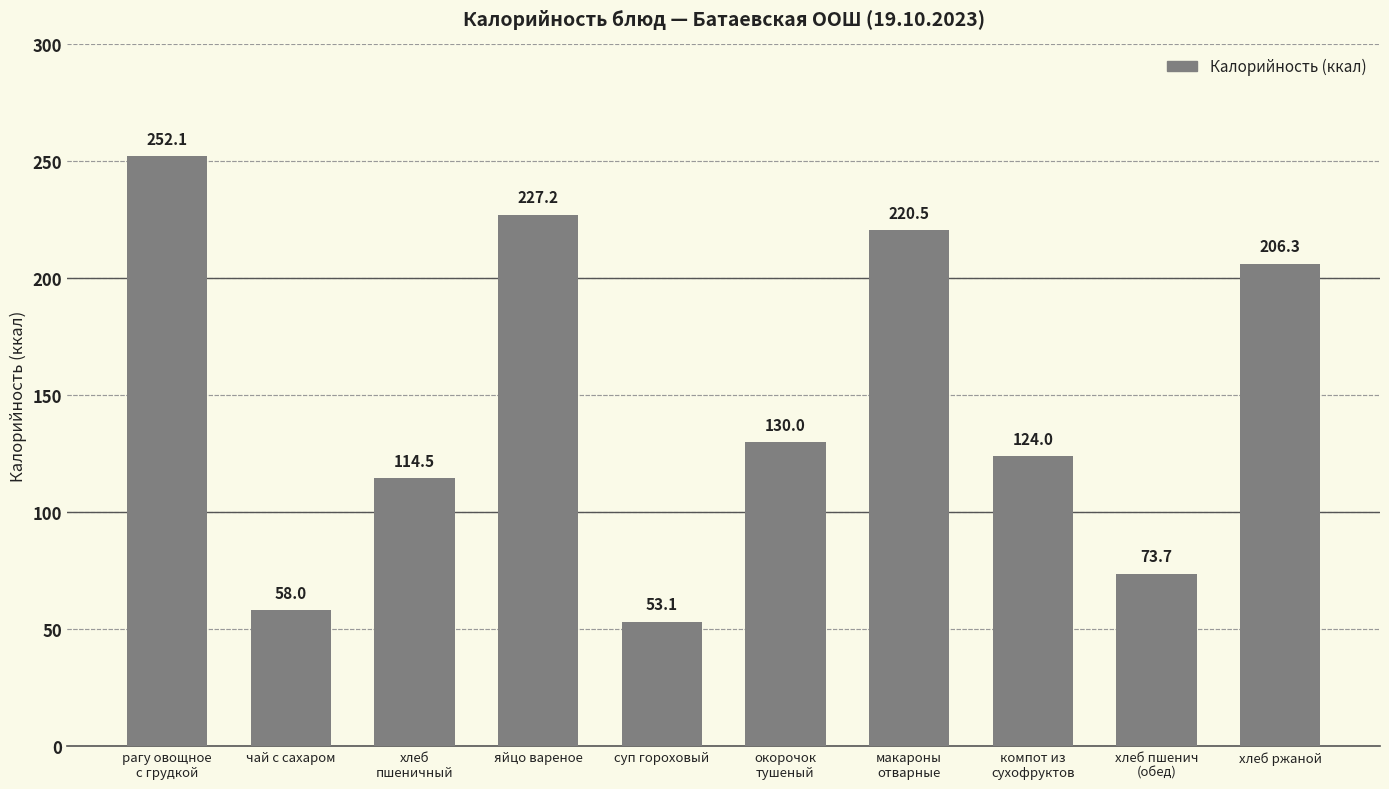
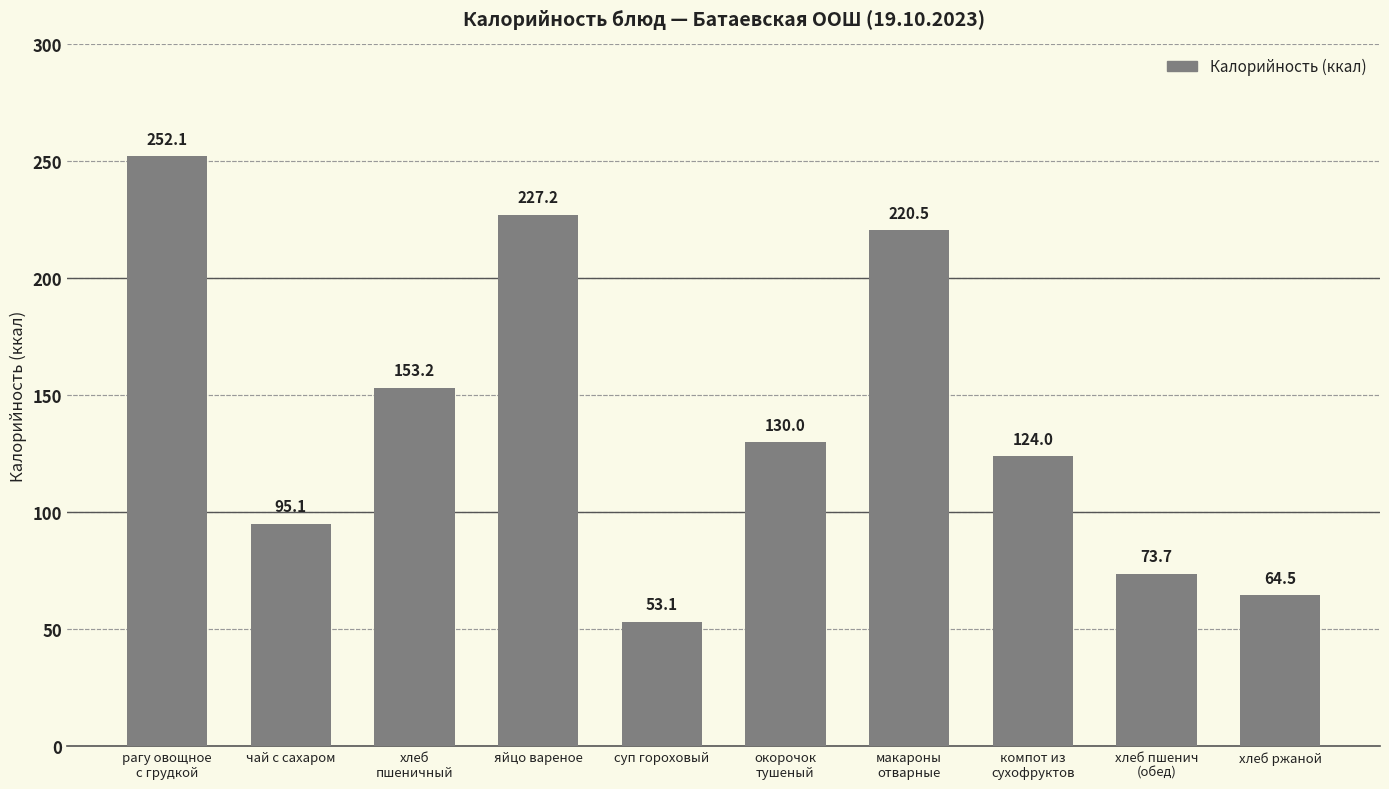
  {
    "рагу овощное с грудкой": 252.1,
-   "чай с сахаром": 58.0,
-   "хлеб пшеничный": 114.5,
+   "чай с сахаром": 95.1,
+   "хлеб пшеничный": 153.2,
    "яйцо вареное": 227.2,
    "суп гороховый": 53.1,
    "окорочок тушеный": 130.0,
    "макароны отварные": 220.5,
    "компот из сухофруктов": 124.0,
    "хлеб пшенич (обед)": 73.7,
-   "хлеб ржаной": 206.3
+   "хлеб ржаной": 64.5
  }
